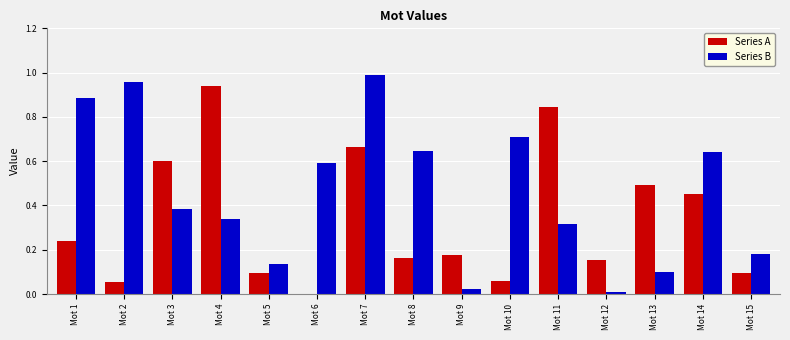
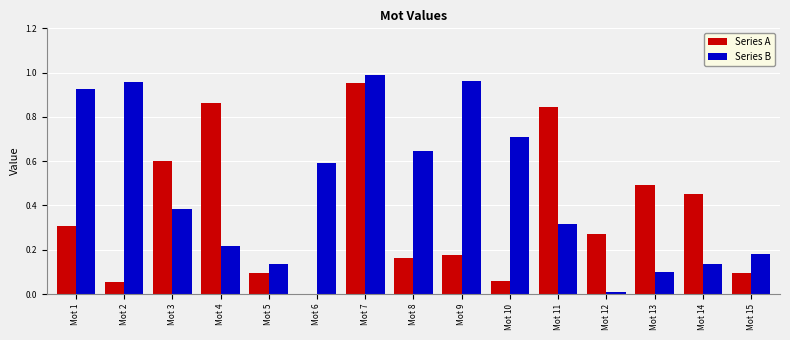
  {
    "Series A": {
-     "Mot 1": 0.24,
+     "Mot 1": 0.31,
      "Mot 2": 0.06,
      "Mot 3": 0.60,
-     "Mot 4": 0.94,
+     "Mot 4": 0.86,
      "Mot 5": 0.10,
-     "Mot 7": 0.67,
+     "Mot 7": 0.95,
      "Mot 8": 0.16,
      "Mot 9": 0.18,
      "Mot 10": 0.06,
      "Mot 11": 0.84,
-     "Mot 12": 0.15,
+     "Mot 12": 0.27,
      "Mot 13": 0.49,
      "Mot 14": 0.45,
      "Mot 15": 0.09
    },
    "Series B": {
-     "Mot 1": 0.89,
+     "Mot 1": 0.93,
      "Mot 2": 0.96,
      "Mot 3": 0.38,
-     "Mot 4": 0.34,
+     "Mot 4": 0.21,
      "Mot 5": 0.13,
      "Mot 6": 0.59,
      "Mot 7": 0.99,
      "Mot 8": 0.64,
-     "Mot 9": 0.02,
+     "Mot 9": 0.96,
      "Mot 10": 0.71,
      "Mot 11": 0.32,
      "Mot 13": 0.10,
-     "Mot 14": 0.64,
+     "Mot 14": 0.13,
      "Mot 15": 0.18
    }
  }
